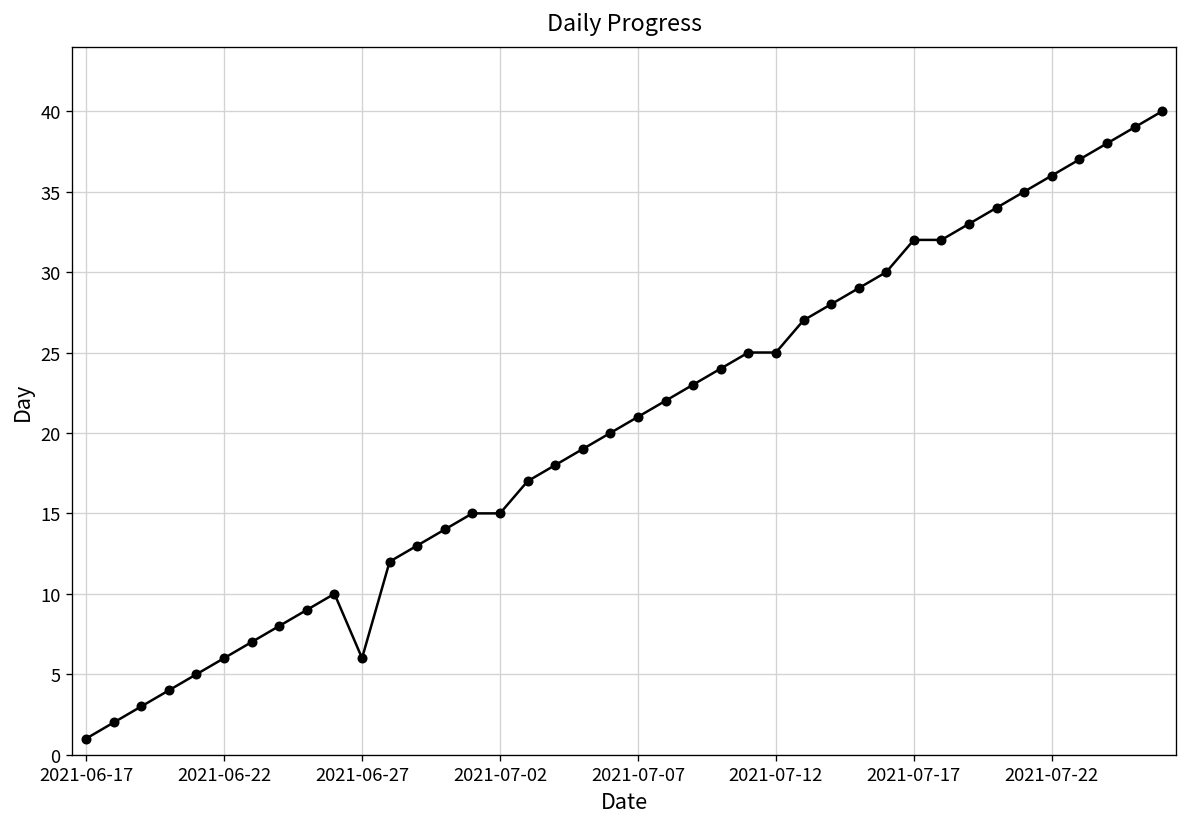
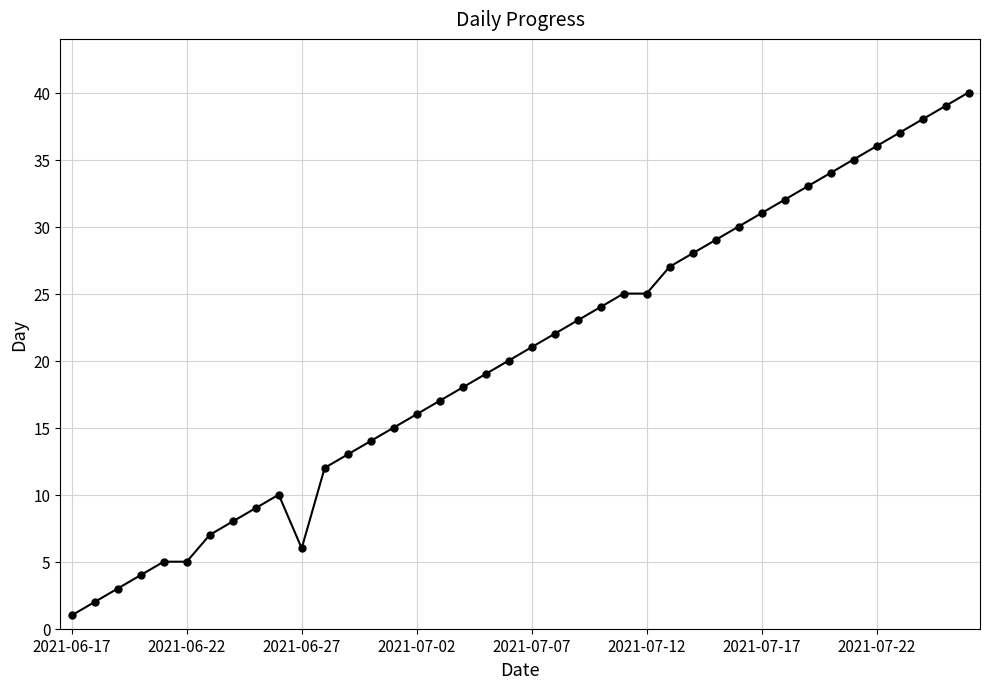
  {
    "2021-06-17": 1,
-   "2021-06-22": 6,
+   "2021-06-22": 5,
    "2021-06-27": 6,
-   "2021-07-02": 15,
+   "2021-07-02": 16,
    "2021-07-07": 21,
    "2021-07-12": 25,
-   "2021-07-17": 32,
+   "2021-07-17": 31,
    "2021-07-22": 36
  }
